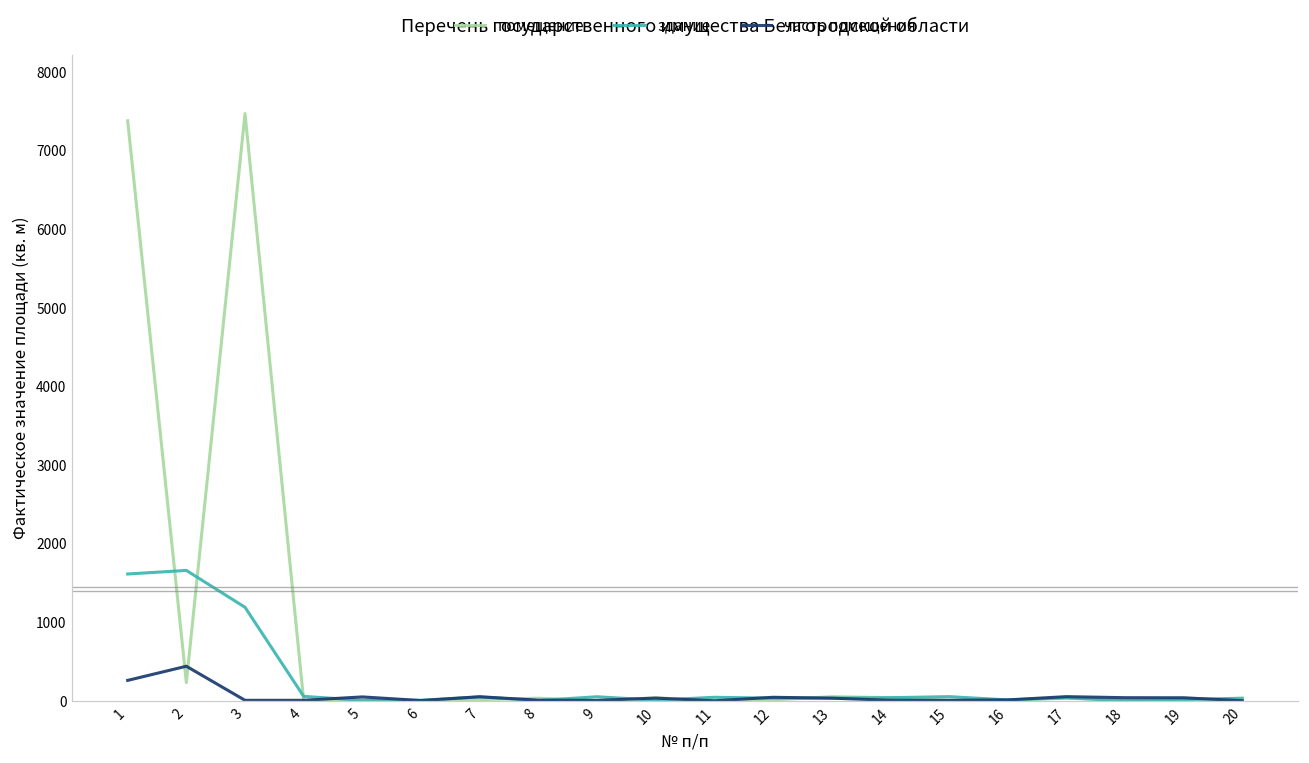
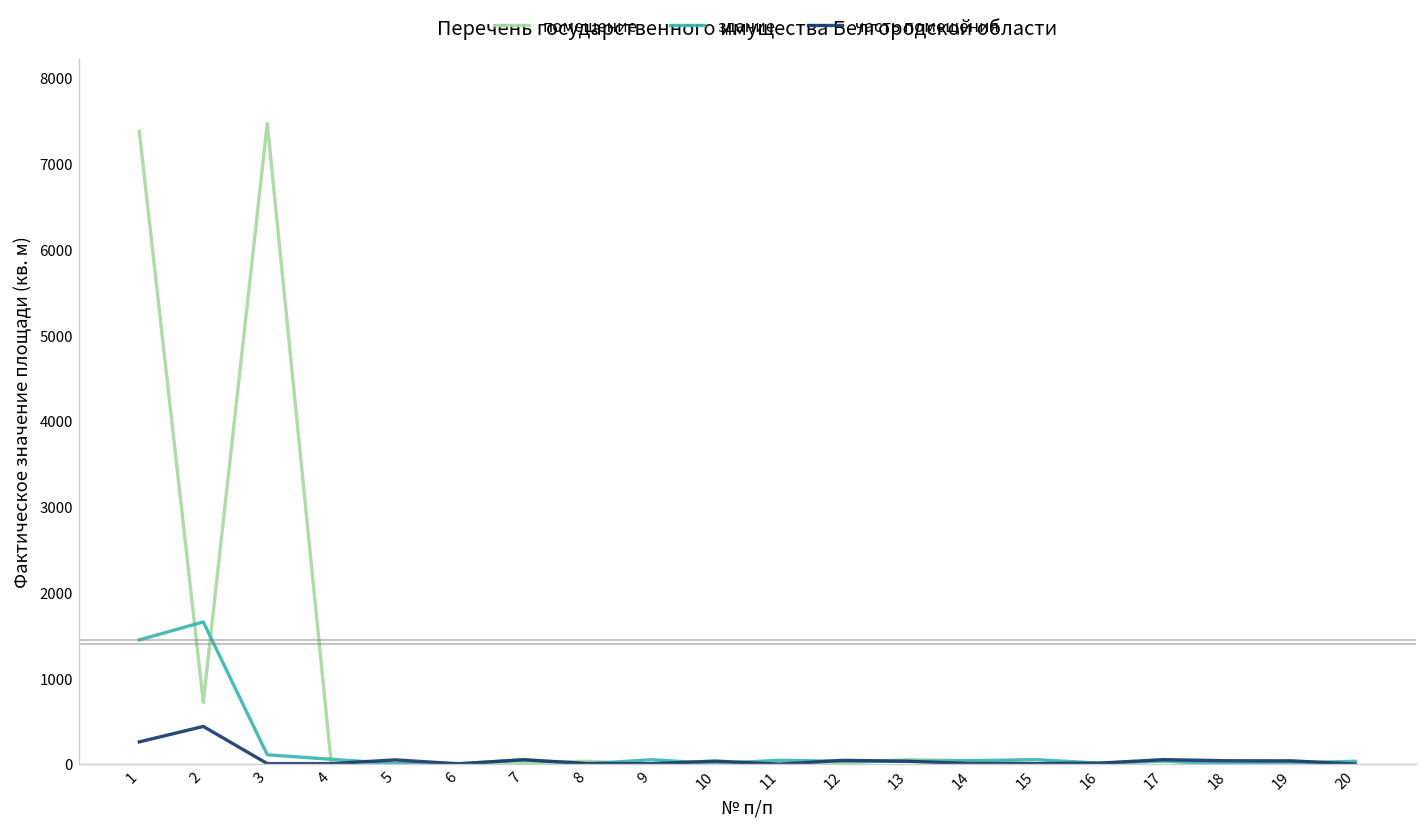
  {
    "помещение": {
      "1": 7400,
-     "2": 200,
+     "2": 700,
      "3": 7500
    },
    "здание": {
-     "1": 1600,
+     "1": 1400,
      "2": 1700,
-     "3": 1200,
+     "3": 100,
      "4": 100,
      "9": 100,
      "11": 0,
      "15": 100
    },
    "часть помещения": {
      "1": 300,
      "2": 400,
      "3": 0,
      "5": 100
    }
  }
